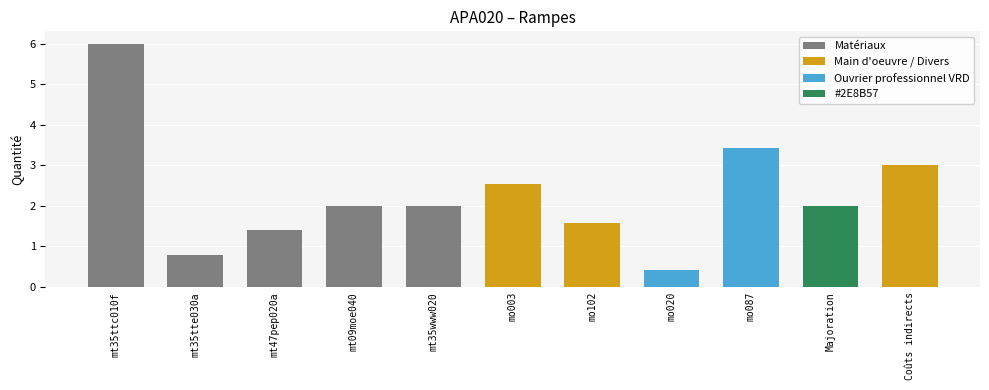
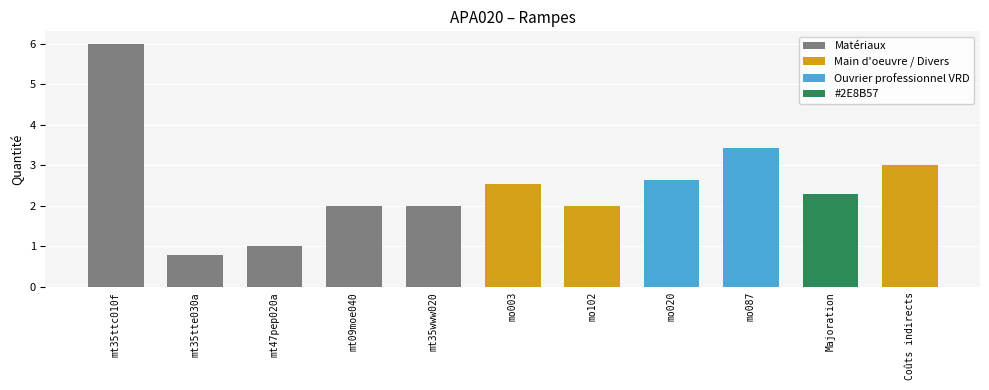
  {
    "mt35ttc010f": 6.0,
    "mt35tte030a": 0.8,
-   "mt47pep020a": 1.4,
+   "mt47pep020a": 1.0,
    "mt09moe040": 2.0,
    "mt35www020": 2.0,
    "mo003": 2.5,
-   "mo102": 1.6,
-   "mo020": 0.4,
+   "mo102": 2.0,
+   "mo020": 2.6,
    "mo087": 3.4,
-   "Majoration": 2.0,
+   "Majoration": 2.3,
    "Coûts indirects": 3.0
  }
